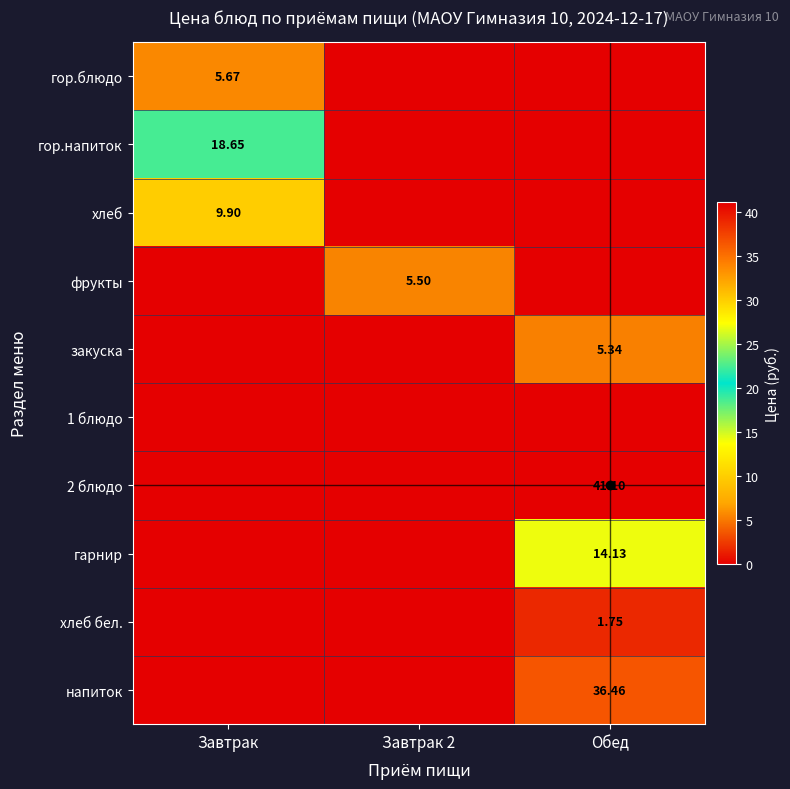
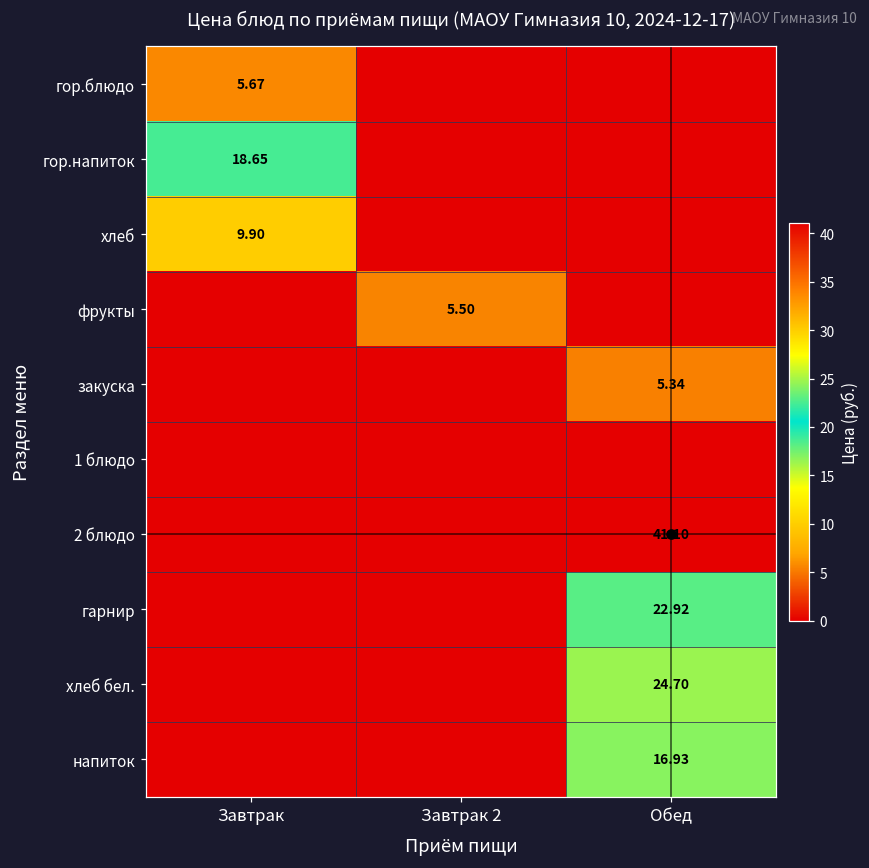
  {
    "гор.блюдо": {
      "Завтрак": 5.67
    },
    "гор.напиток": {
      "Завтрак": 18.65
    },
    "хлеб": {
      "Завтрак": 9.90
    },
    "фрукты": {
      "Завтрак 2": 5.50
    },
    "закуска": {
      "Обед": 5.34
    },
    "гарнир": {
-     "Обед": 14.13
+     "Обед": 22.92
    },
    "хлеб бел.": {
-     "Обед": 1.75
+     "Обед": 24.70
    },
    "напиток": {
-     "Обед": 36.46
+     "Обед": 16.93
    }
  }
